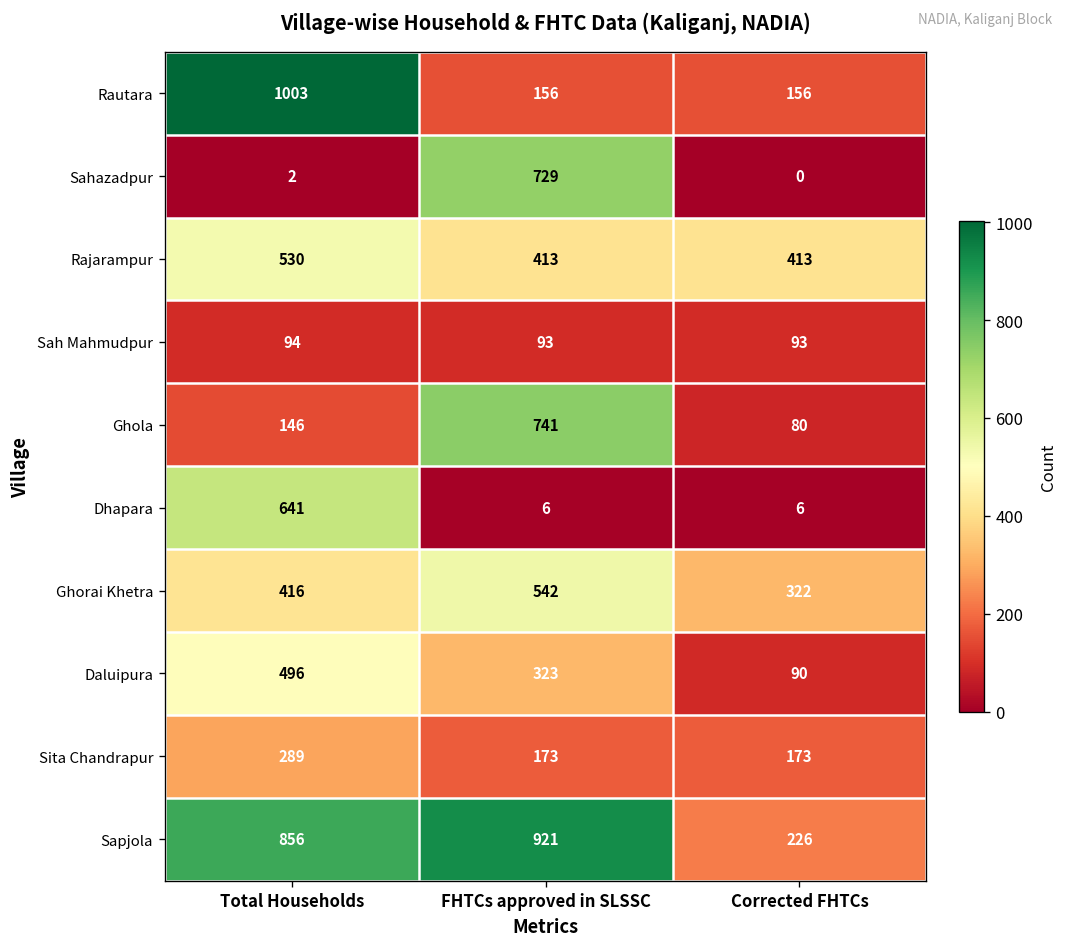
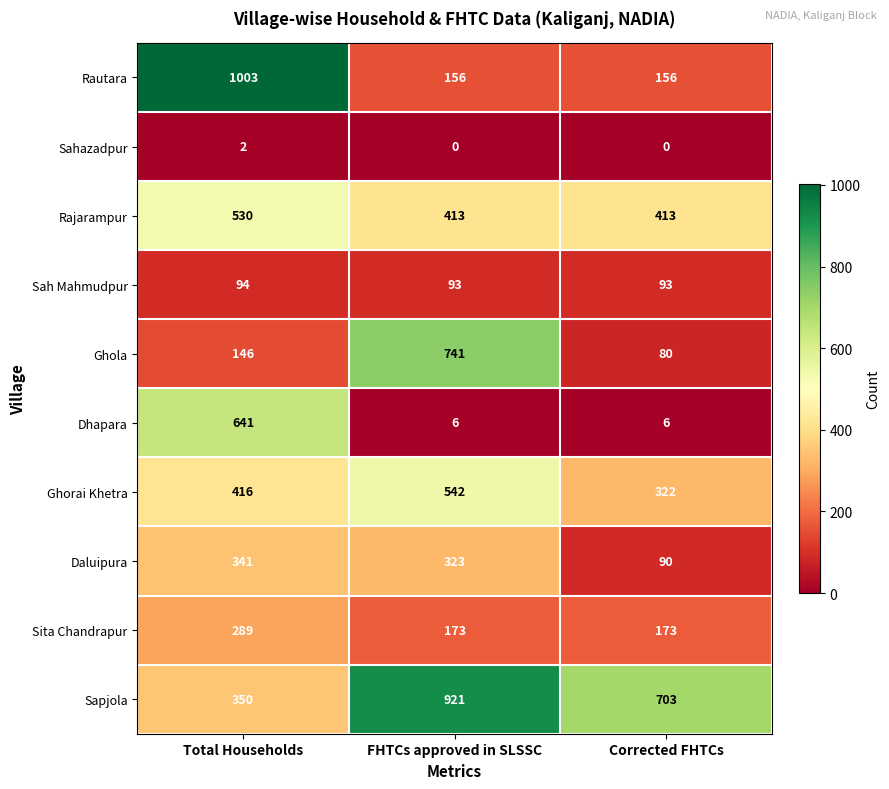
  {
    "Rautara": {
      "Total Households": 1003,
      "FHTCs approved in SLSSC": 156,
      "Corrected FHTCs": 156
    },
    "Sahazadpur": {
      "Total Households": 2,
-     "FHTCs approved in SLSSC": 729,
+     "FHTCs approved in SLSSC": 0,
      "Corrected FHTCs": 0
    },
    "Rajarampur": {
      "Total Households": 530,
      "FHTCs approved in SLSSC": 413,
      "Corrected FHTCs": 413
    },
    "Sah Mahmudpur": {
      "Total Households": 94,
      "FHTCs approved in SLSSC": 93,
      "Corrected FHTCs": 93
    },
    "Ghola": {
      "Total Households": 146,
      "FHTCs approved in SLSSC": 741,
      "Corrected FHTCs": 80
    },
    "Dhapara": {
      "Total Households": 641,
      "FHTCs approved in SLSSC": 6,
      "Corrected FHTCs": 6
    },
    "Ghorai Khetra": {
      "Total Households": 416,
      "FHTCs approved in SLSSC": 542,
      "Corrected FHTCs": 322
    },
    "Daluipura": {
-     "Total Households": 496,
+     "Total Households": 341,
      "FHTCs approved in SLSSC": 323,
      "Corrected FHTCs": 90
    },
    "Sita Chandrapur": {
      "Total Households": 289,
      "FHTCs approved in SLSSC": 173,
      "Corrected FHTCs": 173
    },
    "Sapjola": {
-     "Total Households": 856,
+     "Total Households": 350,
      "FHTCs approved in SLSSC": 921,
-     "Corrected FHTCs": 226
+     "Corrected FHTCs": 703
    }
  }
